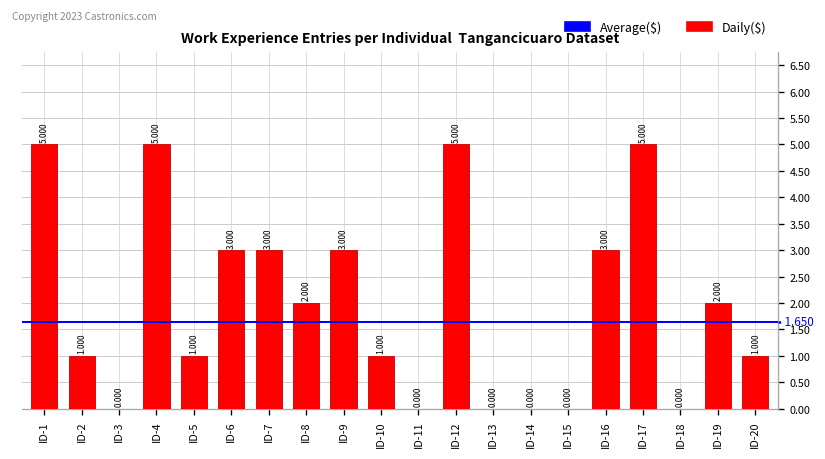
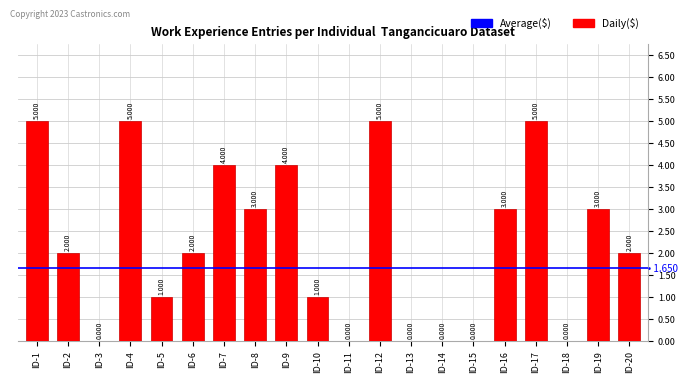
  {
    "ID-1": 5.000,
-   "ID-2": 1.000,
+   "ID-2": 2.000,
    "ID-3": 0.000,
    "ID-4": 5.000,
    "ID-5": 1.000,
-   "ID-6": 3.000,
-   "ID-7": 3.000,
-   "ID-8": 2.000,
-   "ID-9": 3.000,
+   "ID-6": 2.000,
+   "ID-7": 4.000,
+   "ID-8": 3.000,
+   "ID-9": 4.000,
    "ID-10": 1.000,
    "ID-11": 0.000,
    "ID-12": 5.000,
    "ID-13": 0.000,
    "ID-14": 0.000,
    "ID-15": 0.000,
    "ID-16": 3.000,
    "ID-17": 5.000,
    "ID-18": 0.000,
-   "ID-19": 2.000,
-   "ID-20": 1.000
+   "ID-19": 3.000,
+   "ID-20": 2.000
  }
